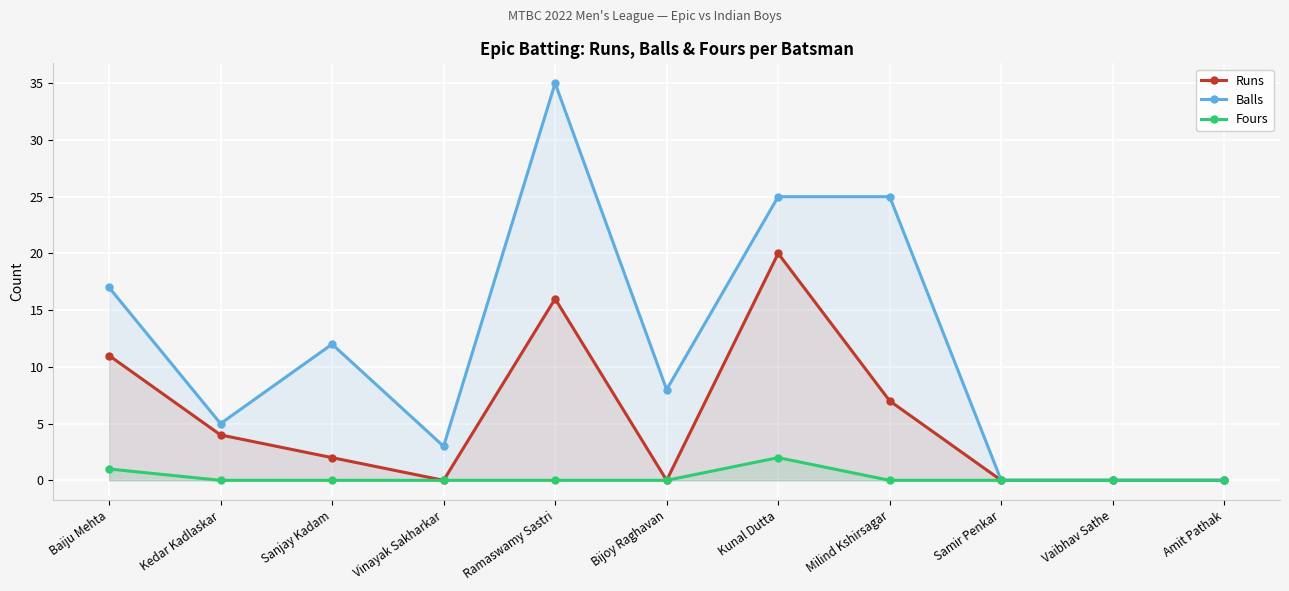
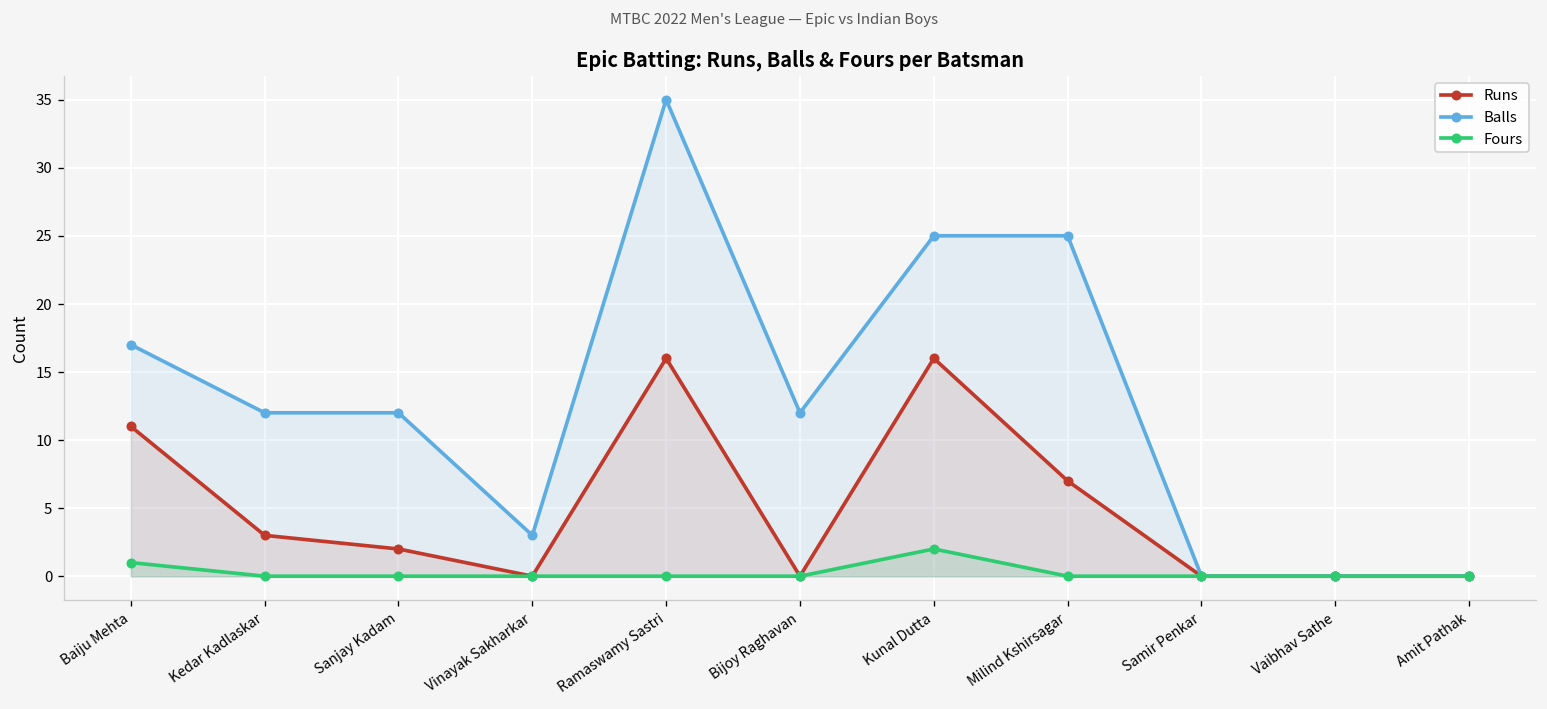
  {
    "Runs": {
      "Baiju Mehta": 11,
-     "Kedar Kadlaskar": 4,
+     "Kedar Kadlaskar": 3,
      "Sanjay Kadam": 2,
      "Ramaswamy Sastri": 16,
-     "Kunal Dutta": 20,
+     "Kunal Dutta": 16,
      "Milind Kshirsagar": 7
    },
    "Balls": {
      "Baiju Mehta": 17,
-     "Kedar Kadlaskar": 5,
+     "Kedar Kadlaskar": 12,
      "Sanjay Kadam": 12,
      "Vinayak Sakharkar": 3,
      "Ramaswamy Sastri": 35,
-     "Bijoy Raghavan": 8,
+     "Bijoy Raghavan": 12,
      "Kunal Dutta": 25,
      "Milind Kshirsagar": 25
    },
    "Fours": {
      "Baiju Mehta": 1,
      "Kedar Kadlaskar": 0,
      "Sanjay Kadam": 0,
      "Ramaswamy Sastri": 0,
      "Kunal Dutta": 2,
      "Milind Kshirsagar": 0
    }
  }
